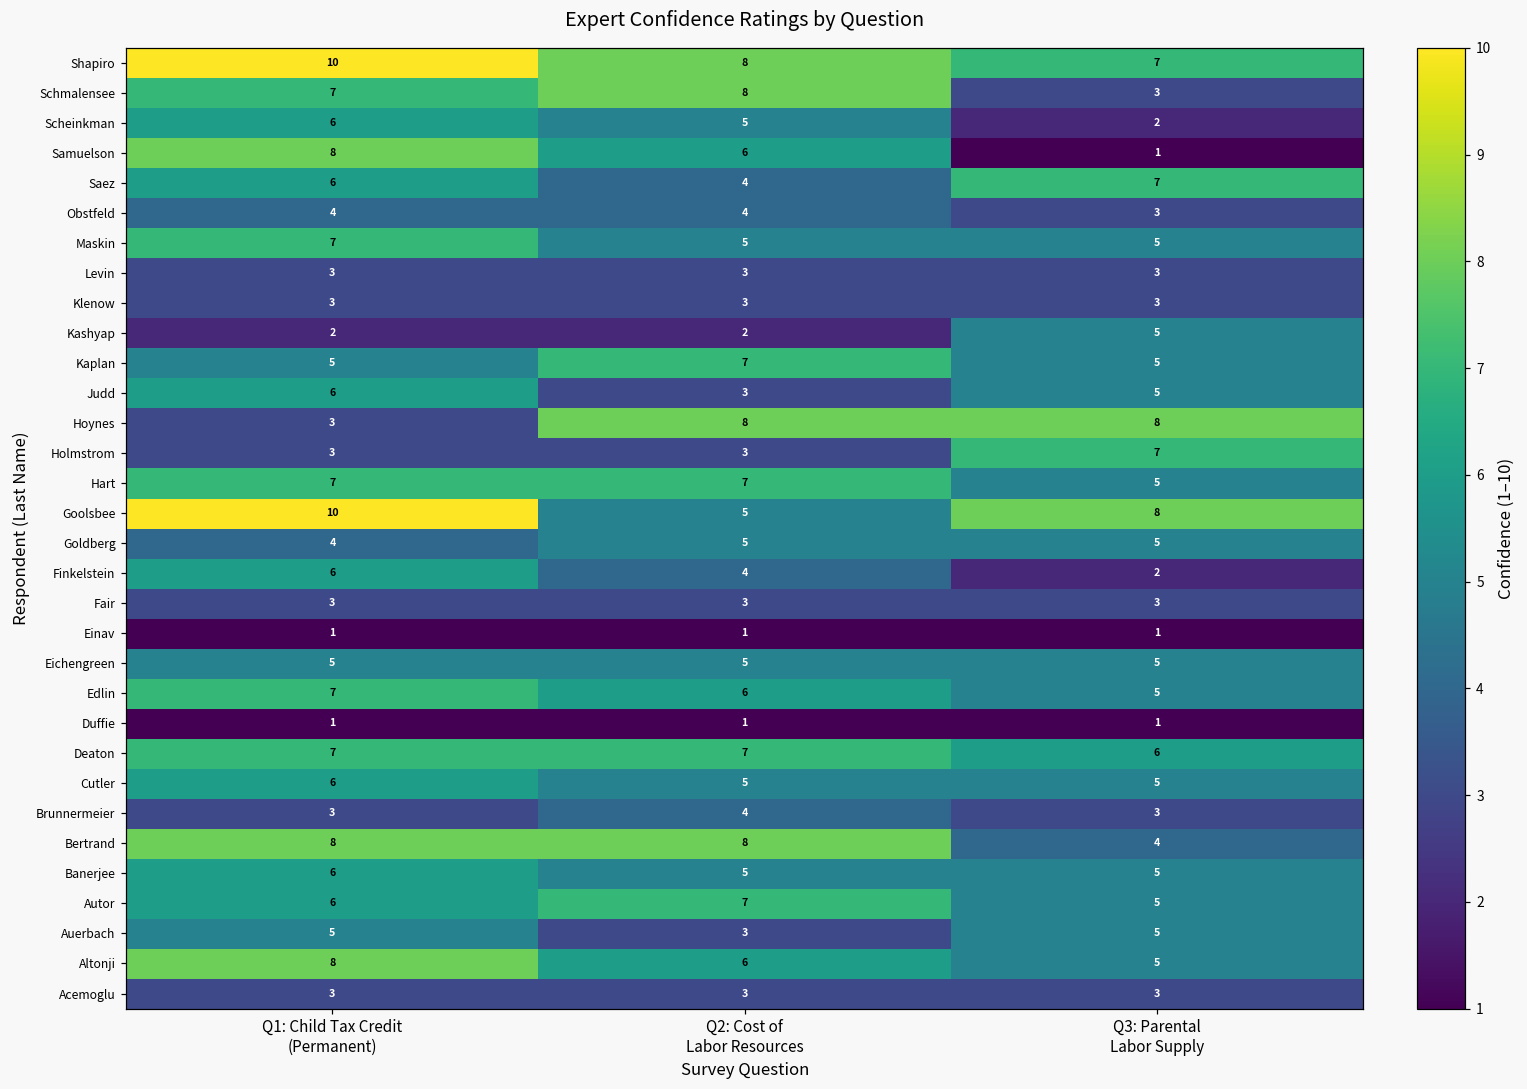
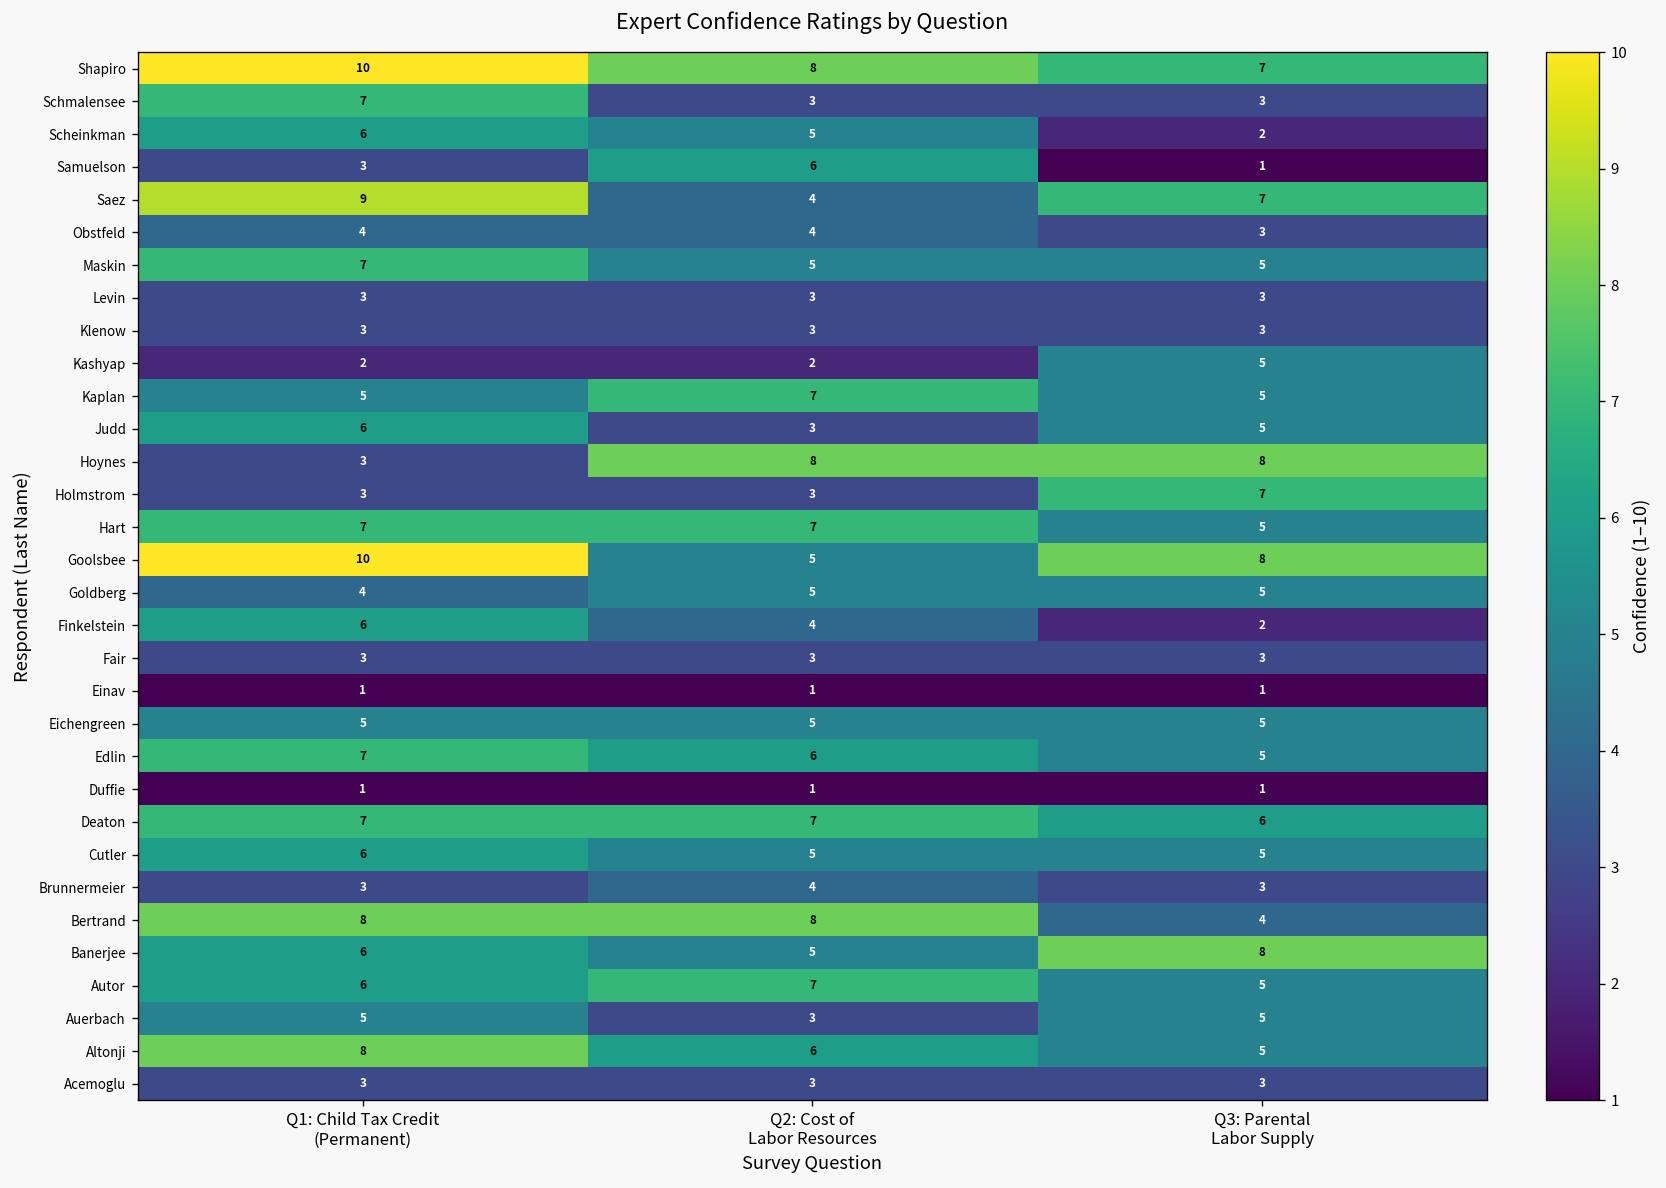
  {
    "Shapiro": {
      "Q1: Child Tax Credit (Permanent)": 10,
      "Q2: Cost of Labor Resources": 8,
      "Q3: Parental Labor Supply": 7
    },
    "Schmalensee": {
      "Q1: Child Tax Credit (Permanent)": 7,
-     "Q2: Cost of Labor Resources": 8,
+     "Q2: Cost of Labor Resources": 3,
      "Q3: Parental Labor Supply": 3
    },
    "Scheinkman": {
      "Q1: Child Tax Credit (Permanent)": 6,
      "Q2: Cost of Labor Resources": 5,
      "Q3: Parental Labor Supply": 2
    },
    "Samuelson": {
-     "Q1: Child Tax Credit (Permanent)": 8,
+     "Q1: Child Tax Credit (Permanent)": 3,
      "Q2: Cost of Labor Resources": 6,
      "Q3: Parental Labor Supply": 1
    },
    "Saez": {
-     "Q1: Child Tax Credit (Permanent)": 6,
+     "Q1: Child Tax Credit (Permanent)": 9,
      "Q2: Cost of Labor Resources": 4,
      "Q3: Parental Labor Supply": 7
    },
    "Obstfeld": {
      "Q1: Child Tax Credit (Permanent)": 4,
      "Q2: Cost of Labor Resources": 4,
      "Q3: Parental Labor Supply": 3
    },
    "Maskin": {
      "Q1: Child Tax Credit (Permanent)": 7,
      "Q2: Cost of Labor Resources": 5,
      "Q3: Parental Labor Supply": 5
    },
    "Levin": {
      "Q1: Child Tax Credit (Permanent)": 3,
      "Q2: Cost of Labor Resources": 3,
      "Q3: Parental Labor Supply": 3
    },
    "Klenow": {
      "Q1: Child Tax Credit (Permanent)": 3,
      "Q2: Cost of Labor Resources": 3,
      "Q3: Parental Labor Supply": 3
    },
    "Kashyap": {
      "Q1: Child Tax Credit (Permanent)": 2,
      "Q2: Cost of Labor Resources": 2,
      "Q3: Parental Labor Supply": 5
    },
    "Kaplan": {
      "Q1: Child Tax Credit (Permanent)": 5,
      "Q2: Cost of Labor Resources": 7,
      "Q3: Parental Labor Supply": 5
    },
    "Judd": {
      "Q1: Child Tax Credit (Permanent)": 6,
      "Q2: Cost of Labor Resources": 3,
      "Q3: Parental Labor Supply": 5
    },
    "Hoynes": {
      "Q1: Child Tax Credit (Permanent)": 3,
      "Q2: Cost of Labor Resources": 8,
      "Q3: Parental Labor Supply": 8
    },
    "Holmstrom": {
      "Q1: Child Tax Credit (Permanent)": 3,
      "Q2: Cost of Labor Resources": 3,
      "Q3: Parental Labor Supply": 7
    },
    "Hart": {
      "Q1: Child Tax Credit (Permanent)": 7,
      "Q2: Cost of Labor Resources": 7,
      "Q3: Parental Labor Supply": 5
    },
    "Goolsbee": {
      "Q1: Child Tax Credit (Permanent)": 10,
      "Q2: Cost of Labor Resources": 5,
      "Q3: Parental Labor Supply": 8
    },
    "Goldberg": {
      "Q1: Child Tax Credit (Permanent)": 4,
      "Q2: Cost of Labor Resources": 5,
      "Q3: Parental Labor Supply": 5
    },
    "Finkelstein": {
      "Q1: Child Tax Credit (Permanent)": 6,
      "Q2: Cost of Labor Resources": 4,
      "Q3: Parental Labor Supply": 2
    },
    "Fair": {
      "Q1: Child Tax Credit (Permanent)": 3,
      "Q2: Cost of Labor Resources": 3,
      "Q3: Parental Labor Supply": 3
    },
    "Einav": {
      "Q1: Child Tax Credit (Permanent)": 1,
      "Q2: Cost of Labor Resources": 1,
      "Q3: Parental Labor Supply": 1
    },
    "Eichengreen": {
      "Q1: Child Tax Credit (Permanent)": 5,
      "Q2: Cost of Labor Resources": 5,
      "Q3: Parental Labor Supply": 5
    },
    "Edlin": {
      "Q1: Child Tax Credit (Permanent)": 7,
      "Q2: Cost of Labor Resources": 6,
      "Q3: Parental Labor Supply": 5
    },
    "Duffie": {
      "Q1: Child Tax Credit (Permanent)": 1,
      "Q2: Cost of Labor Resources": 1,
      "Q3: Parental Labor Supply": 1
    },
    "Deaton": {
      "Q1: Child Tax Credit (Permanent)": 7,
      "Q2: Cost of Labor Resources": 7,
      "Q3: Parental Labor Supply": 6
    },
    "Cutler": {
      "Q1: Child Tax Credit (Permanent)": 6,
      "Q2: Cost of Labor Resources": 5,
      "Q3: Parental Labor Supply": 5
    },
    "Brunnermeier": {
      "Q1: Child Tax Credit (Permanent)": 3,
      "Q2: Cost of Labor Resources": 4,
      "Q3: Parental Labor Supply": 3
    },
    "Bertrand": {
      "Q1: Child Tax Credit (Permanent)": 8,
      "Q2: Cost of Labor Resources": 8,
      "Q3: Parental Labor Supply": 4
    },
    "Banerjee": {
      "Q1: Child Tax Credit (Permanent)": 6,
      "Q2: Cost of Labor Resources": 5,
-     "Q3: Parental Labor Supply": 5
+     "Q3: Parental Labor Supply": 8
    },
    "Autor": {
      "Q1: Child Tax Credit (Permanent)": 6,
      "Q2: Cost of Labor Resources": 7,
      "Q3: Parental Labor Supply": 5
    },
    "Auerbach": {
      "Q1: Child Tax Credit (Permanent)": 5,
      "Q2: Cost of Labor Resources": 3,
      "Q3: Parental Labor Supply": 5
    },
    "Altonji": {
      "Q1: Child Tax Credit (Permanent)": 8,
      "Q2: Cost of Labor Resources": 6,
      "Q3: Parental Labor Supply": 5
    },
    "Acemoglu": {
      "Q1: Child Tax Credit (Permanent)": 3,
      "Q2: Cost of Labor Resources": 3,
      "Q3: Parental Labor Supply": 3
    }
  }
